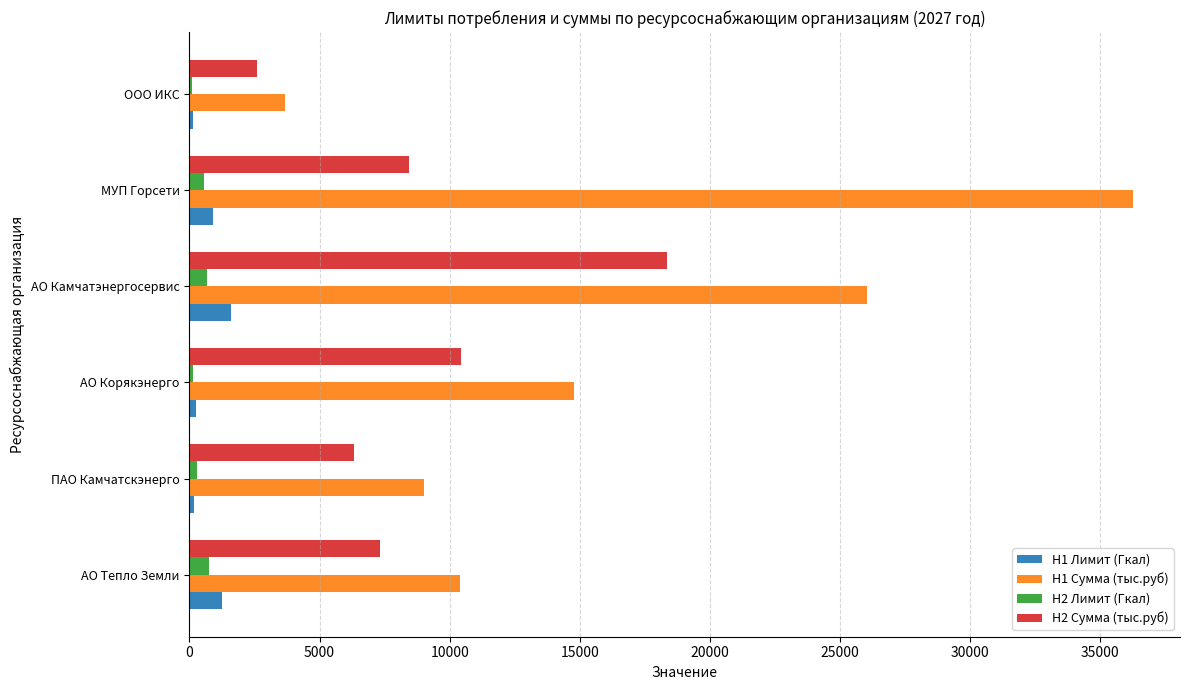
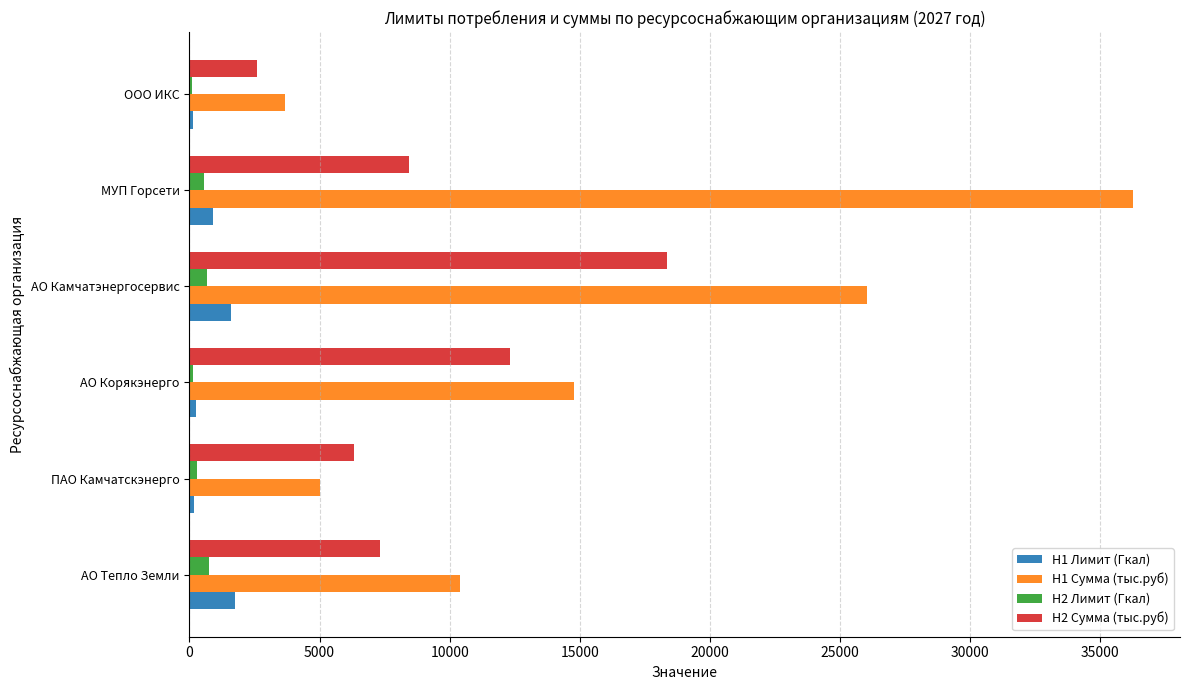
  {
    "H1 Лимит (Гкал)": {
      "ООО ИКС": 100,
      "МУП Горсети": 900,
      "АО Камчатэнергосервис": 1600,
      "АО Корякэнерго": 200,
      "ПАО Камчатскэнерго": 200,
-     "АО Тепло Земли": 1200
+     "АО Тепло Земли": 1800
    },
    "H1 Сумма (тыс.руб)": {
      "ООО ИКС": 3700,
      "МУП Горсети": 36200,
      "АО Камчатэнергосервис": 26000,
      "АО Корякэнерго": 14800,
-     "ПАО Камчатскэнерго": 9000,
+     "ПАО Камчатскэнерго": 5000,
      "АО Тепло Земли": 10400
    },
    "H2 Лимит (Гкал)": {
      "МУП Горсети": 500,
      "АО Камчатэнергосервис": 700,
      "АО Корякэнерго": 200,
      "ПАО Камчатскэнерго": 300,
      "АО Тепло Земли": 800
    },
    "H2 Сумма (тыс.руб)": {
      "ООО ИКС": 2600,
      "МУП Горсети": 8400,
      "АО Камчатэнергосервис": 18400,
-     "АО Корякэнерго": 10400,
+     "АО Корякэнерго": 12300,
      "ПАО Камчатскэнерго": 6300,
      "АО Тепло Земли": 7300
    }
  }
